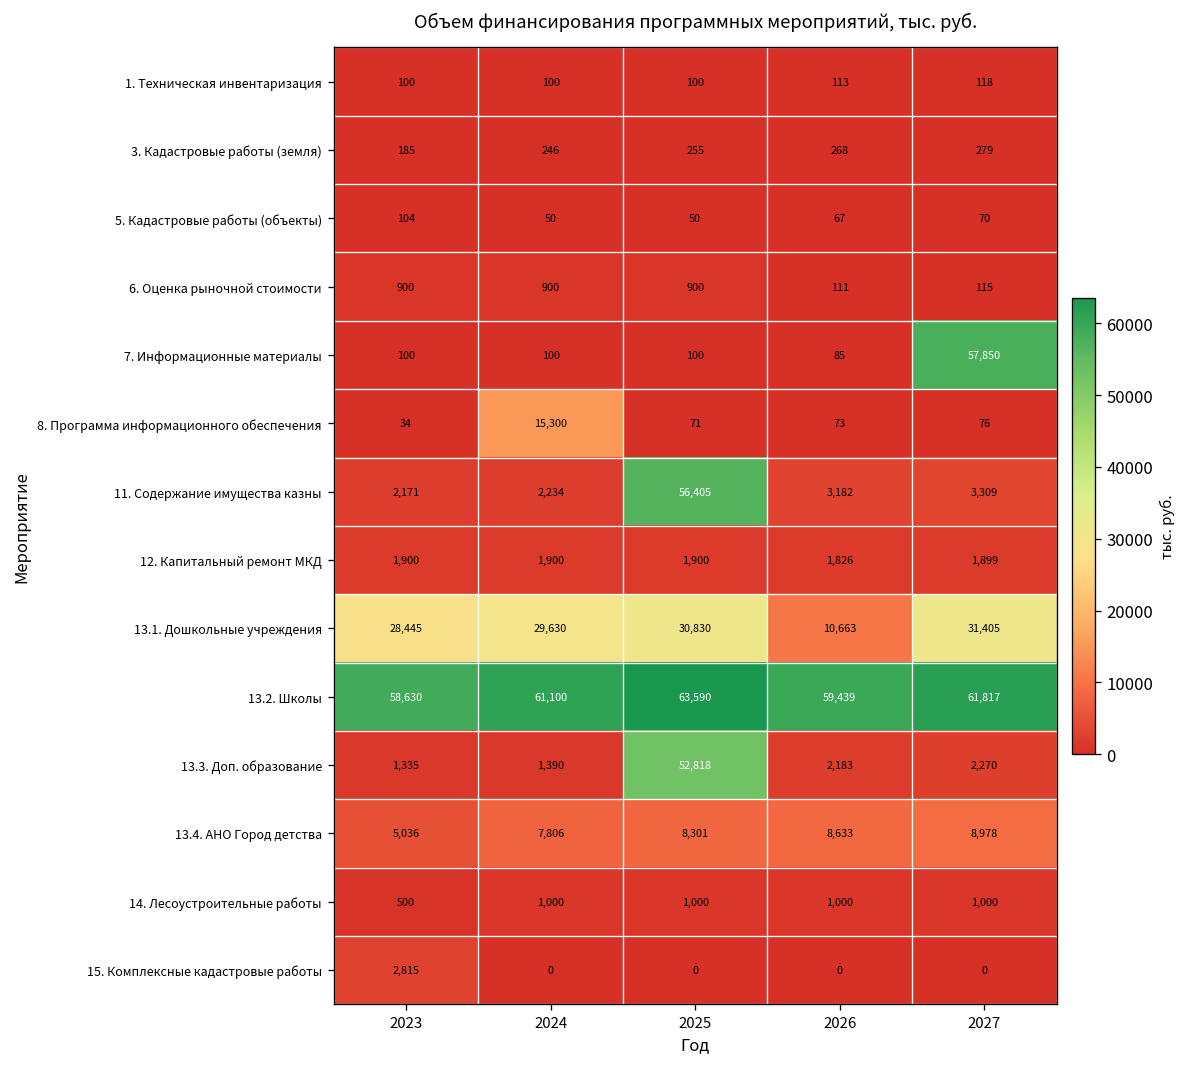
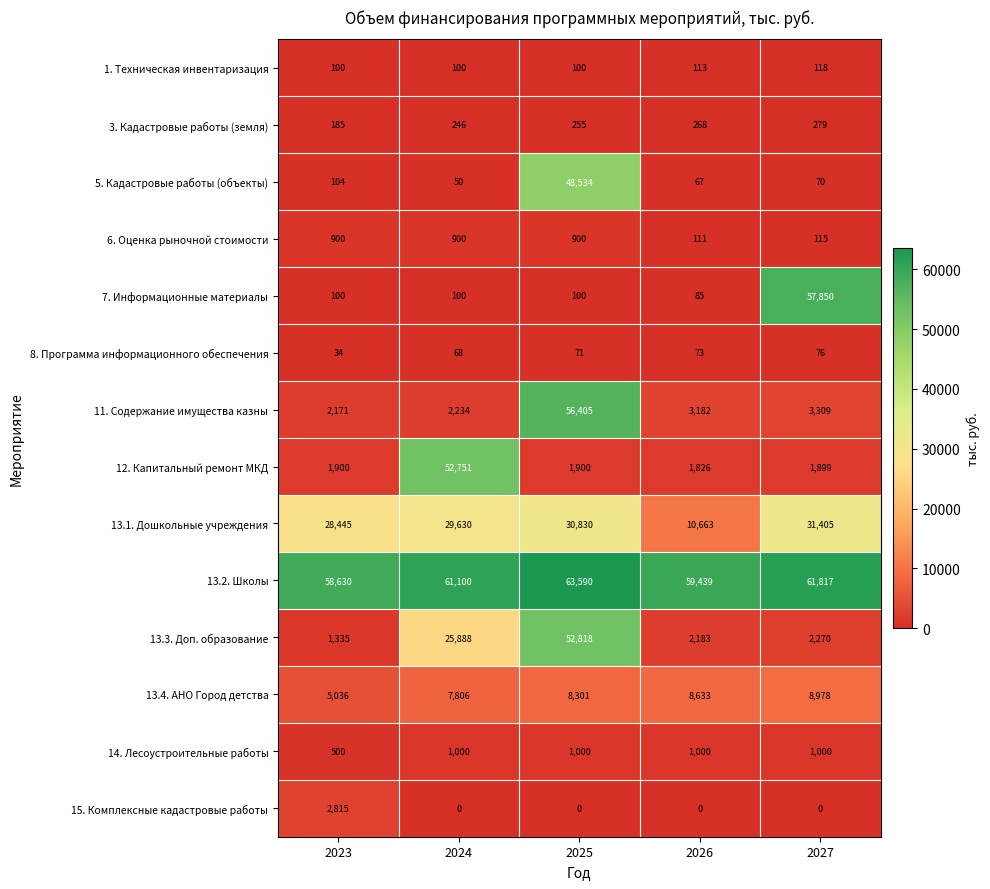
  {
    "1. Техническая инвентаризация": {
      "2023": "100",
      "2024": "100",
      "2025": "100",
      "2026": "113",
      "2027": "118"
    },
    "3. Кадастровые работы (земля)": {
      "2023": "185",
      "2024": "246",
      "2025": "255",
      "2026": "268",
      "2027": "279"
    },
    "5. Кадастровые работы (объекты)": {
      "2023": "104",
      "2024": "50",
-     "2025": "50",
+     "2025": "48,534",
      "2026": "67",
      "2027": "70"
    },
    "6. Оценка рыночной стоимости": {
      "2023": "900",
      "2024": "900",
      "2025": "900",
      "2026": "111",
      "2027": "115"
    },
    "7. Информационные материалы": {
      "2023": "100",
      "2024": "100",
      "2025": "100",
      "2026": "85",
      "2027": "57,850"
    },
    "8. Программа информационного обеспечения": {
      "2023": "34",
-     "2024": "15,300",
+     "2024": "68",
      "2025": "71",
      "2026": "73",
      "2027": "76"
    },
    "11. Содержание имущества казны": {
      "2023": "2,171",
      "2024": "2,234",
      "2025": "56,405",
      "2026": "3,182",
      "2027": "3,309"
    },
    "12. Капитальный ремонт МКД": {
      "2023": "1,900",
-     "2024": "1,900",
+     "2024": "52,751",
      "2025": "1,900",
      "2026": "1,826",
      "2027": "1,899"
    },
    "13.1. Дошкольные учреждения": {
      "2023": "28,445",
      "2024": "29,630",
      "2025": "30,830",
      "2026": "10,663",
      "2027": "31,405"
    },
    "13.2. Школы": {
      "2023": "58,630",
      "2024": "61,100",
      "2025": "63,590",
      "2026": "59,439",
      "2027": "61,817"
    },
    "13.3. Доп. образование": {
      "2023": "1,335",
-     "2024": "1,390",
+     "2024": "25,888",
      "2025": "52,818",
      "2026": "2,183",
      "2027": "2,270"
    },
    "13.4. АНО Город детства": {
      "2023": "5,036",
      "2024": "7,806",
      "2025": "8,301",
      "2026": "8,633",
      "2027": "8,978"
    },
    "14. Лесоустроительные работы": {
      "2023": "500",
      "2024": "1,000",
      "2025": "1,000",
      "2026": "1,000",
      "2027": "1,000"
    },
    "15. Комплексные кадастровые работы": {
      "2023": "2,815",
      "2024": "0",
      "2025": "0",
      "2026": "0",
      "2027": "0"
    }
  }
